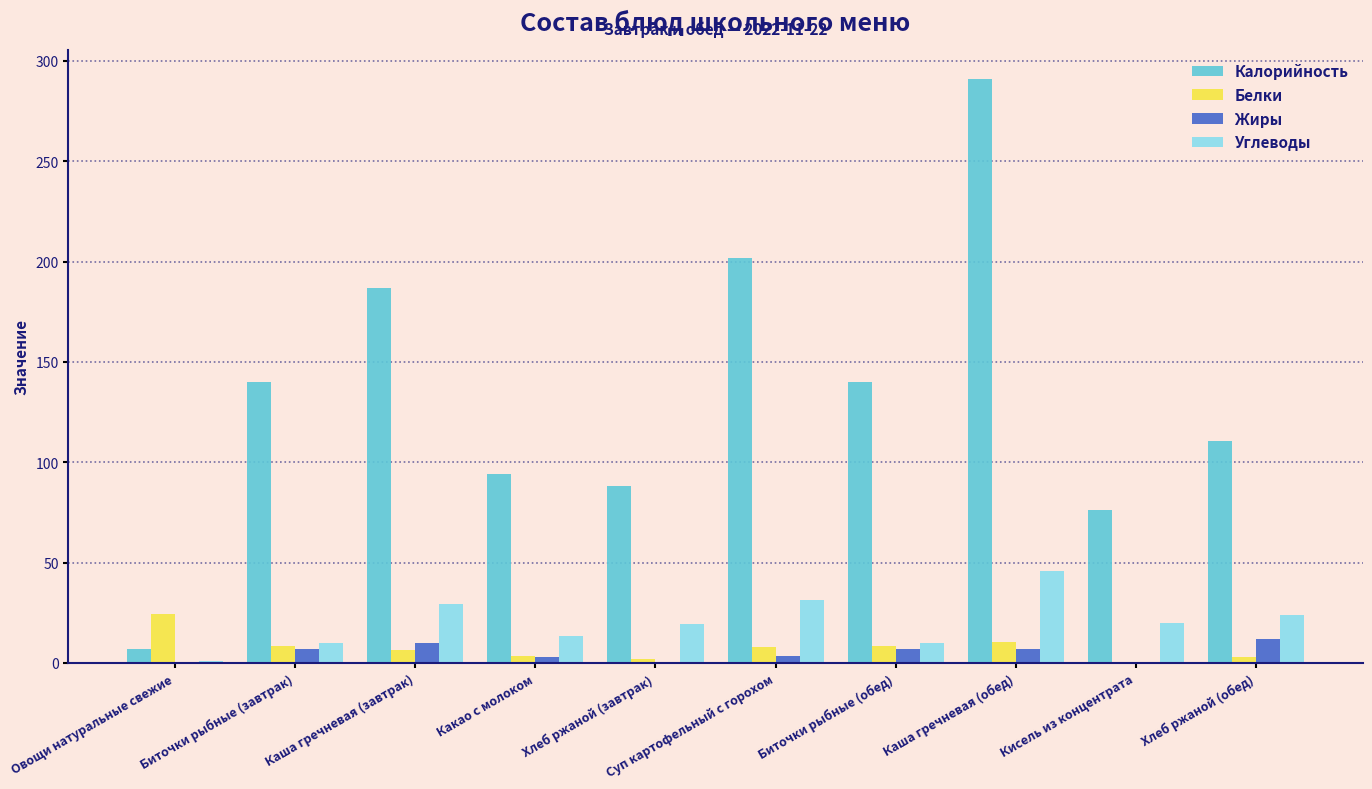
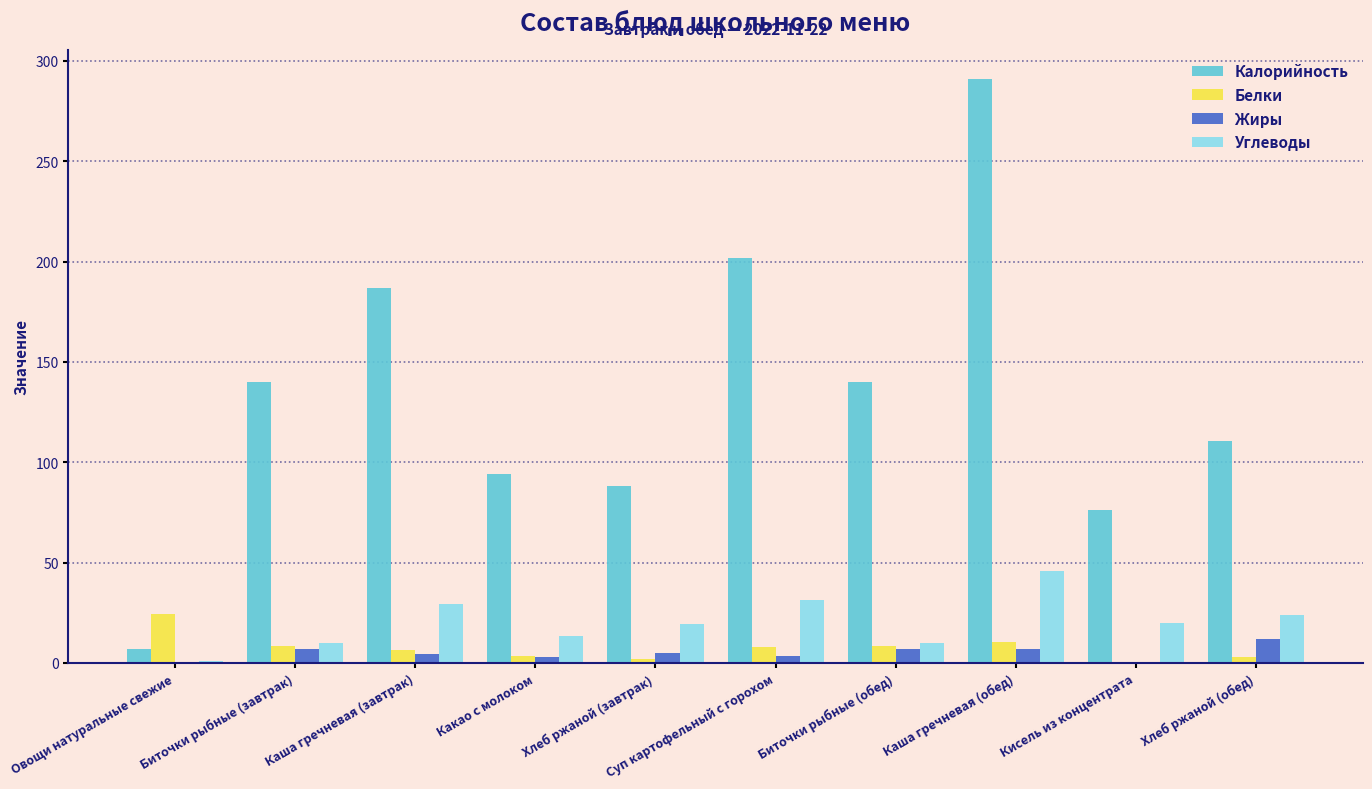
  {
    "Белки": {
      "Овощи натуральные свежие": 25,
      "Биточки рыбные (завтрак)": 8,
      "Каша гречневая (завтрак)": 7,
      "Какао с молоком": 3,
      "Хлеб ржаной (завтрак)": 2,
      "Суп картофельный с горохом": 8,
      "Биточки рыбные (обед)": 8,
      "Каша гречневая (обед)": 11,
      "Кисель из концентрата": 0,
      "Хлеб ржаной (обед)": 3
    },
    "Жиры": {
      "Биточки рыбные (завтрак)": 7,
-     "Каша гречневая (завтрак)": 10,
+     "Каша гречневая (завтрак)": 4,
      "Какао с молоком": 3,
-     "Хлеб ржаной (завтрак)": 0,
+     "Хлеб ржаной (завтрак)": 5,
      "Суп картофельный с горохом": 4,
      "Биточки рыбные (обед)": 7,
      "Каша гречневая (обед)": 7,
      "Кисель из концентрата": 0,
      "Хлеб ржаной (обед)": 12
    }
  }
